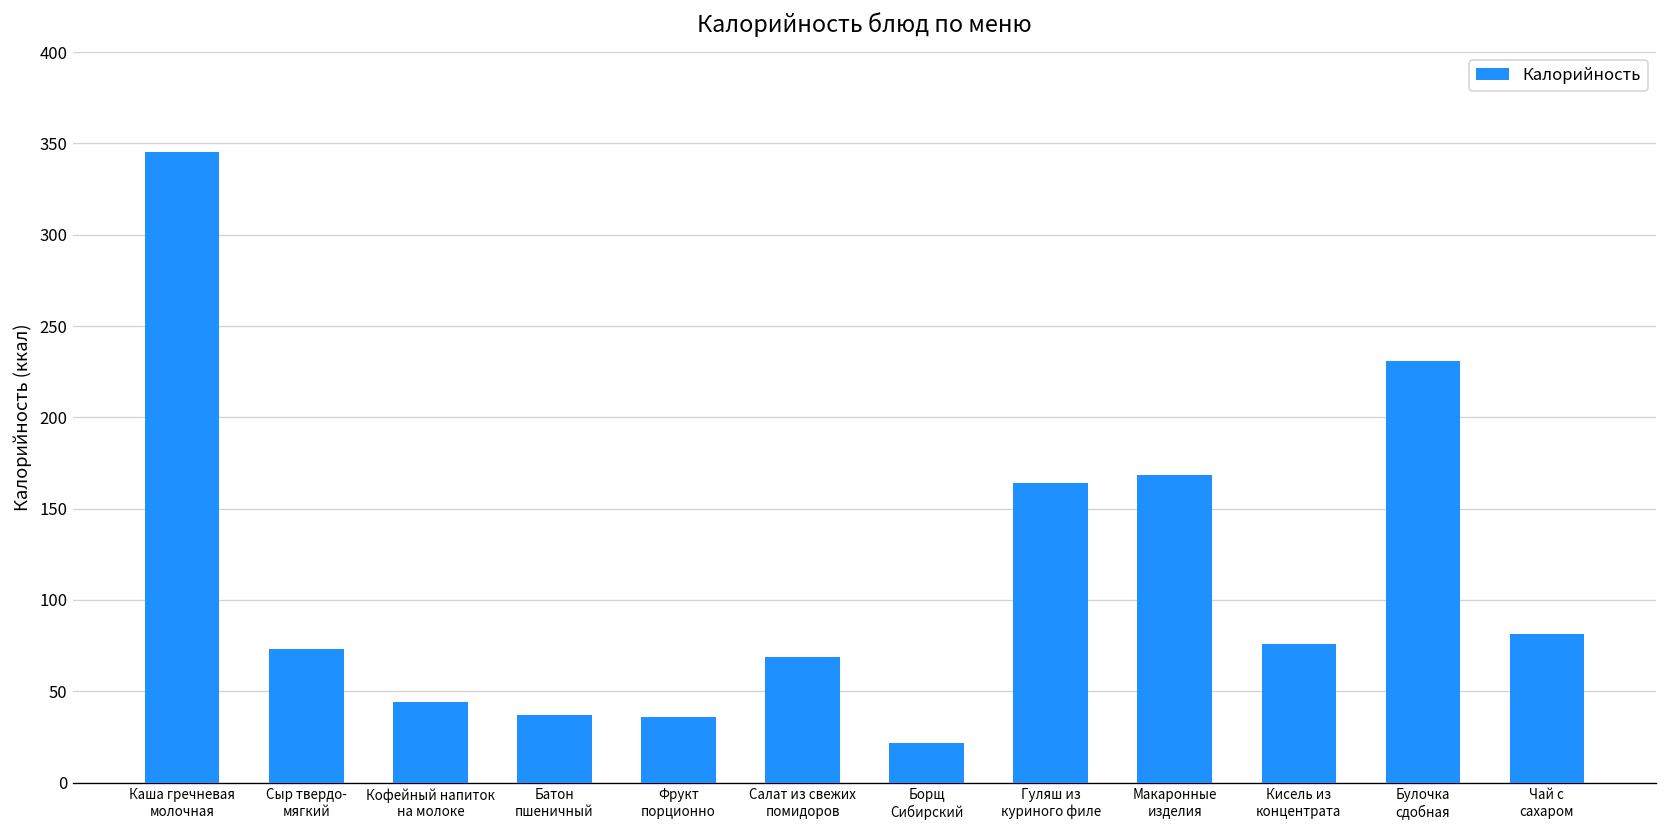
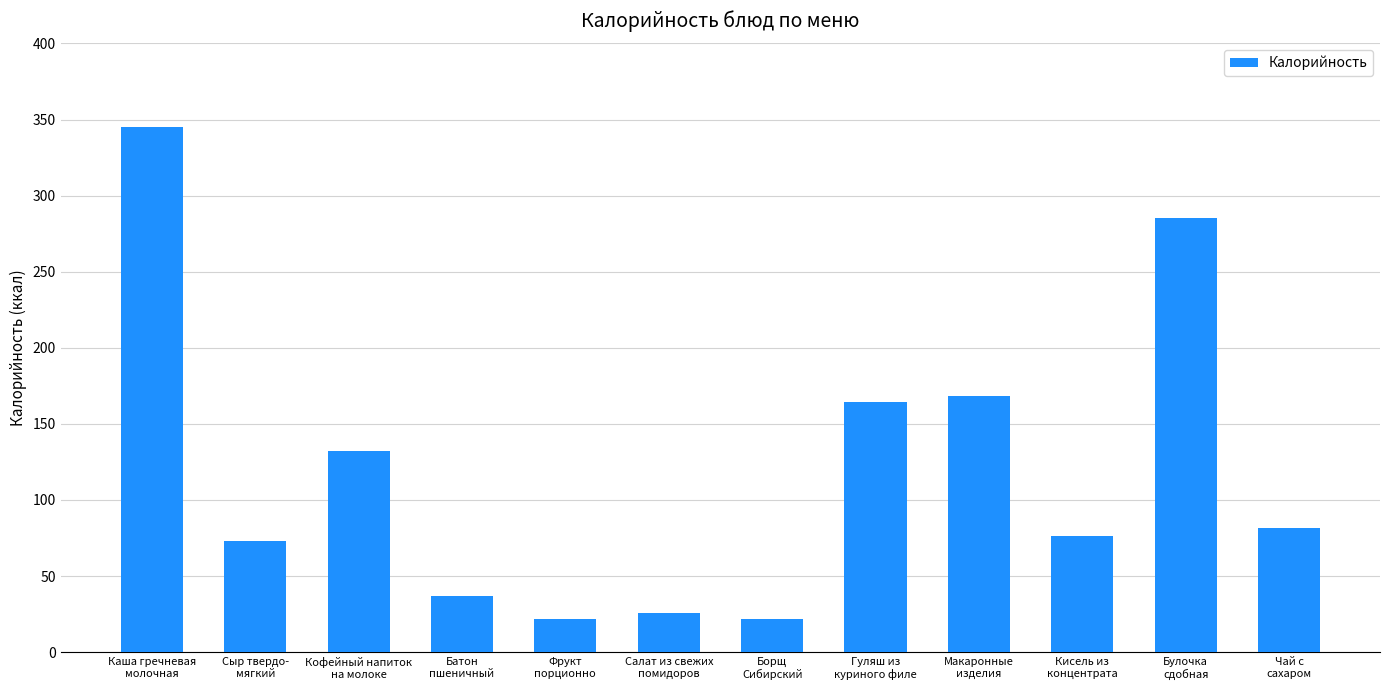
  {
    "Каша гречневая молочная": 345,
    "Сыр твердо- мягкий": 73,
-   "Кофейный напиток на молоке": 44,
+   "Кофейный напиток на молоке": 132,
    "Батон пшеничный": 37,
-   "Фрукт порционно": 36,
-   "Салат из свежих помидоров": 69,
+   "Фрукт порционно": 22,
+   "Салат из свежих помидоров": 26,
    "Борщ Сибирский": 22,
    "Гуляш из куриного филе": 164,
    "Макаронные изделия": 169,
    "Кисель из концентрата": 76,
-   "Булочка сдобная": 231,
+   "Булочка сдобная": 286,
    "Чай с сахаром": 81
  }
